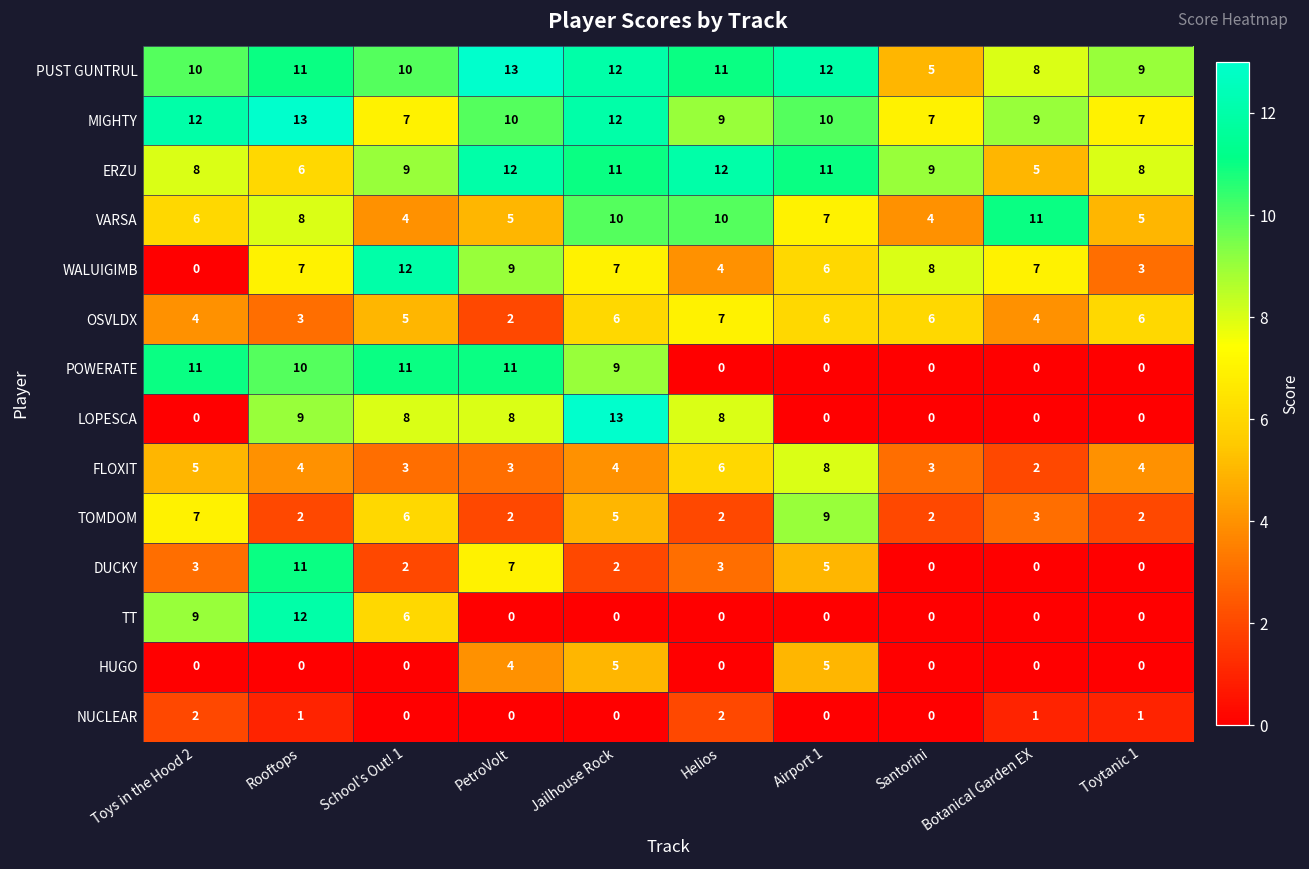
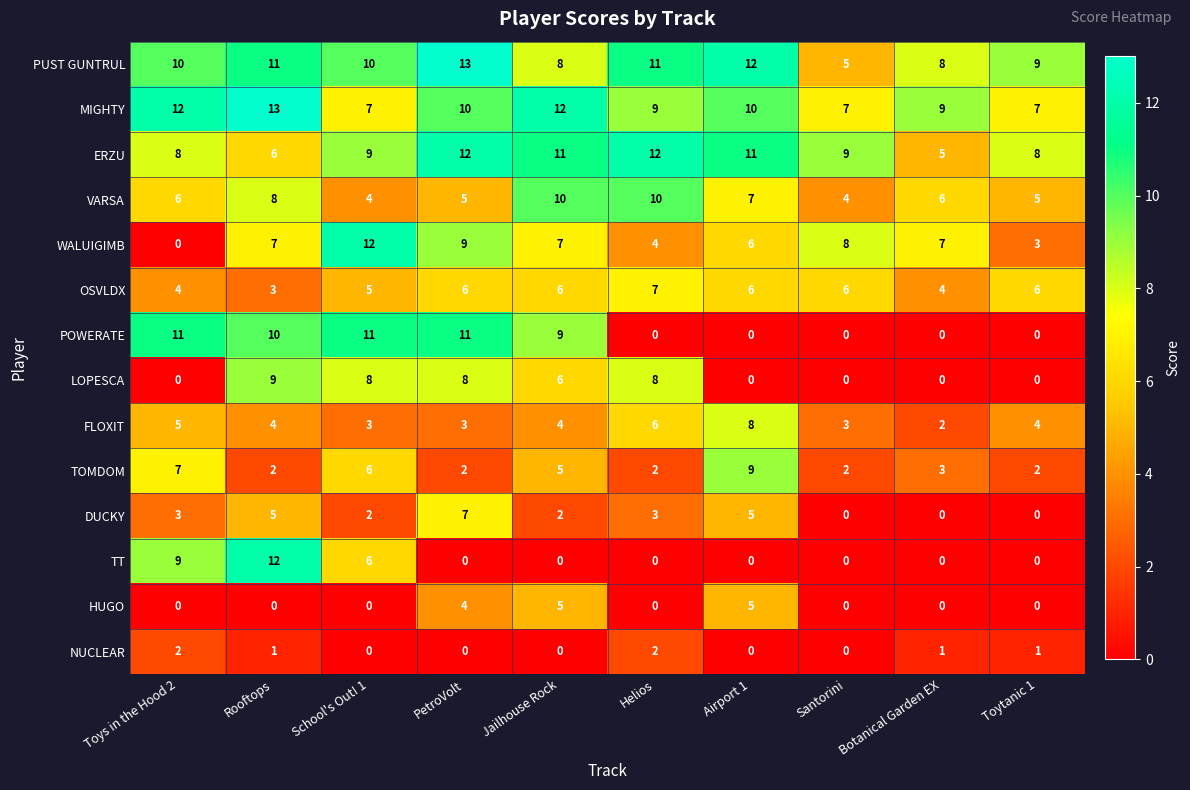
  {
    "PUST GUNTRUL": {
      "Toys in the Hood 2": 10,
      "Rooftops": 11,
      "School's Out! 1": 10,
      "PetroVolt": 13,
-     "Jailhouse Rock": 12,
+     "Jailhouse Rock": 8,
      "Helios": 11,
      "Airport 1": 12,
      "Santorini": 5,
      "Botanical Garden EX": 8,
      "Toytanic 1": 9
    },
    "MIGHTY": {
      "Toys in the Hood 2": 12,
      "Rooftops": 13,
      "School's Out! 1": 7,
      "PetroVolt": 10,
      "Jailhouse Rock": 12,
      "Helios": 9,
      "Airport 1": 10,
      "Santorini": 7,
      "Botanical Garden EX": 9,
      "Toytanic 1": 7
    },
    "ERZU": {
      "Toys in the Hood 2": 8,
      "Rooftops": 6,
      "School's Out! 1": 9,
      "PetroVolt": 12,
      "Jailhouse Rock": 11,
      "Helios": 12,
      "Airport 1": 11,
      "Santorini": 9,
      "Botanical Garden EX": 5,
      "Toytanic 1": 8
    },
    "VARSA": {
      "Toys in the Hood 2": 6,
      "Rooftops": 8,
      "School's Out! 1": 4,
      "PetroVolt": 5,
      "Jailhouse Rock": 10,
      "Helios": 10,
      "Airport 1": 7,
      "Santorini": 4,
-     "Botanical Garden EX": 11,
+     "Botanical Garden EX": 6,
      "Toytanic 1": 5
    },
    "WALUIGIMB": {
      "Toys in the Hood 2": 0,
      "Rooftops": 7,
      "School's Out! 1": 12,
      "PetroVolt": 9,
      "Jailhouse Rock": 7,
      "Helios": 4,
      "Airport 1": 6,
      "Santorini": 8,
      "Botanical Garden EX": 7,
      "Toytanic 1": 3
    },
    "OSVLDX": {
      "Toys in the Hood 2": 4,
      "Rooftops": 3,
      "School's Out! 1": 5,
-     "PetroVolt": 2,
+     "PetroVolt": 6,
      "Jailhouse Rock": 6,
      "Helios": 7,
      "Airport 1": 6,
      "Santorini": 6,
      "Botanical Garden EX": 4,
      "Toytanic 1": 6
    },
    "POWERATE": {
      "Toys in the Hood 2": 11,
      "Rooftops": 10,
      "School's Out! 1": 11,
      "PetroVolt": 11,
      "Jailhouse Rock": 9,
      "Helios": 0,
      "Airport 1": 0,
      "Santorini": 0,
      "Botanical Garden EX": 0,
      "Toytanic 1": 0
    },
    "LOPESCA": {
      "Toys in the Hood 2": 0,
      "Rooftops": 9,
      "School's Out! 1": 8,
      "PetroVolt": 8,
-     "Jailhouse Rock": 13,
+     "Jailhouse Rock": 6,
      "Helios": 8,
      "Airport 1": 0,
      "Santorini": 0,
      "Botanical Garden EX": 0,
      "Toytanic 1": 0
    },
    "FLOXIT": {
      "Toys in the Hood 2": 5,
      "Rooftops": 4,
      "School's Out! 1": 3,
      "PetroVolt": 3,
      "Jailhouse Rock": 4,
      "Helios": 6,
      "Airport 1": 8,
      "Santorini": 3,
      "Botanical Garden EX": 2,
      "Toytanic 1": 4
    },
    "TOMDOM": {
      "Toys in the Hood 2": 7,
      "Rooftops": 2,
      "School's Out! 1": 6,
      "PetroVolt": 2,
      "Jailhouse Rock": 5,
      "Helios": 2,
      "Airport 1": 9,
      "Santorini": 2,
      "Botanical Garden EX": 3,
      "Toytanic 1": 2
    },
    "DUCKY": {
      "Toys in the Hood 2": 3,
-     "Rooftops": 11,
+     "Rooftops": 5,
      "School's Out! 1": 2,
      "PetroVolt": 7,
      "Jailhouse Rock": 2,
      "Helios": 3,
      "Airport 1": 5,
      "Santorini": 0,
      "Botanical Garden EX": 0,
      "Toytanic 1": 0
    },
    "TT": {
      "Toys in the Hood 2": 9,
      "Rooftops": 12,
      "School's Out! 1": 6,
      "PetroVolt": 0,
      "Jailhouse Rock": 0,
      "Helios": 0,
      "Airport 1": 0,
      "Santorini": 0,
      "Botanical Garden EX": 0,
      "Toytanic 1": 0
    },
    "HUGO": {
      "Toys in the Hood 2": 0,
      "Rooftops": 0,
      "School's Out! 1": 0,
      "PetroVolt": 4,
      "Jailhouse Rock": 5,
      "Helios": 0,
      "Airport 1": 5,
      "Santorini": 0,
      "Botanical Garden EX": 0,
      "Toytanic 1": 0
    },
    "NUCLEAR": {
      "Toys in the Hood 2": 2,
      "Rooftops": 1,
      "School's Out! 1": 0,
      "PetroVolt": 0,
      "Jailhouse Rock": 0,
      "Helios": 2,
      "Airport 1": 0,
      "Santorini": 0,
      "Botanical Garden EX": 1,
      "Toytanic 1": 1
    }
  }
